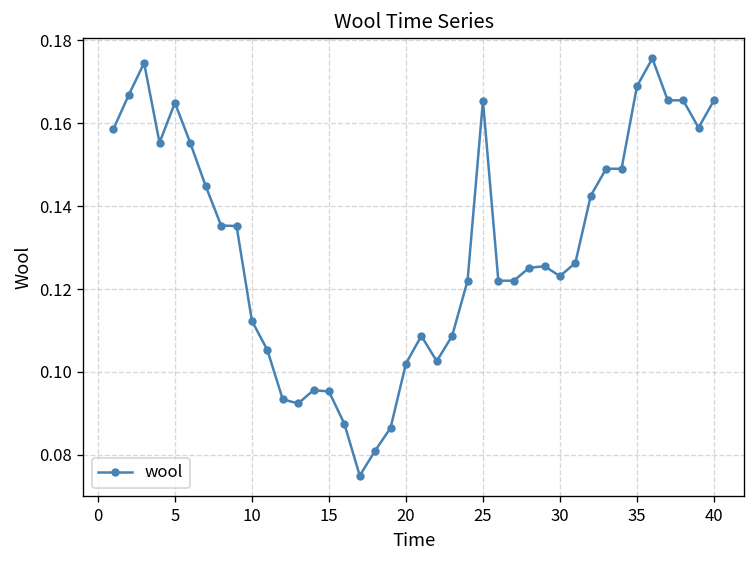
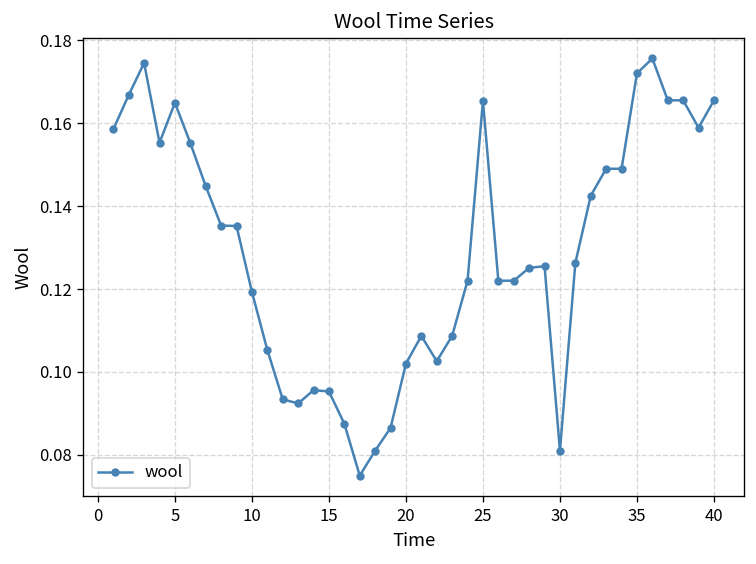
  {
    "5": 0.165,
-   "10": 0.112,
+   "10": 0.119,
    "15": 0.095,
    "20": 0.102,
    "25": 0.165,
-   "30": 0.123,
-   "35": 0.169,
+   "30": 0.081,
+   "35": 0.172,
    "40": 0.166
  }
